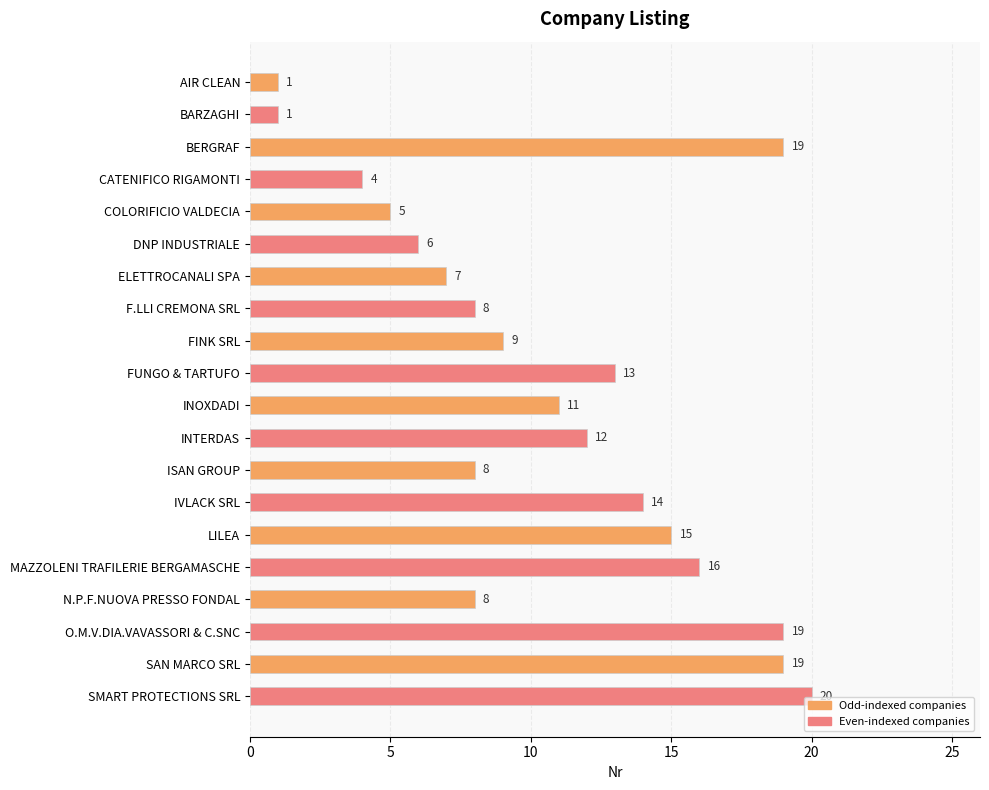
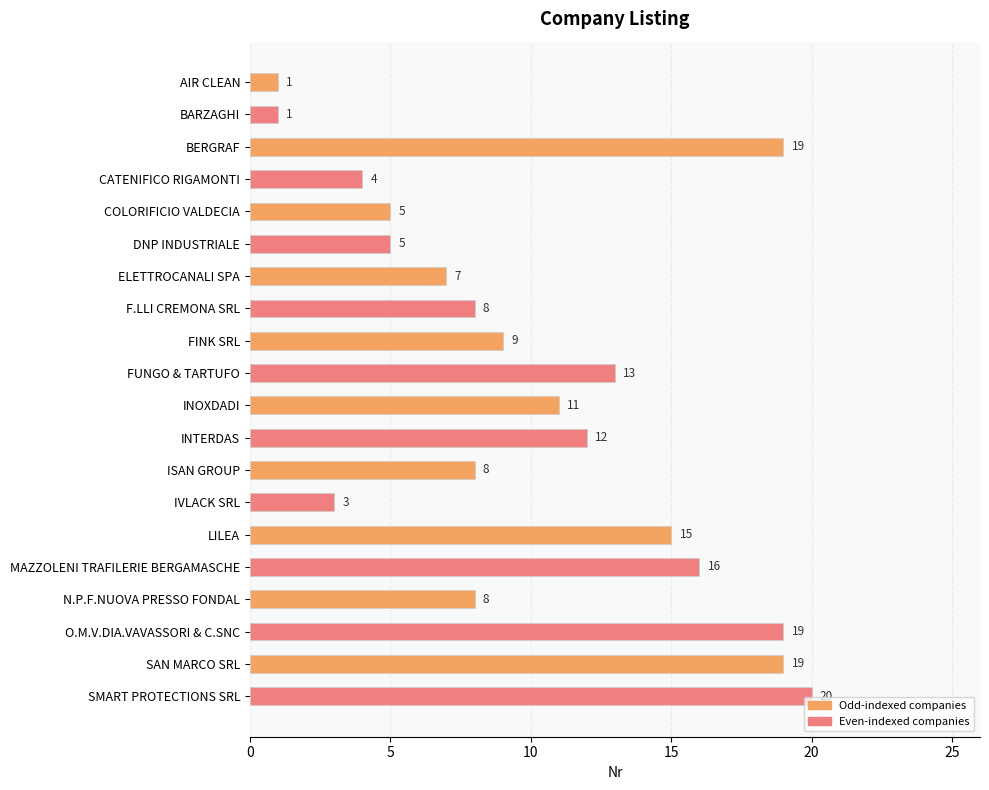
  {
    "AIR CLEAN": 1,
    "BARZAGHI": 1,
    "BERGRAF": 19,
    "CATENIFICO RIGAMONTI": 4,
    "COLORIFICIO VALDECIA": 5,
-   "DNP INDUSTRIALE": 6,
+   "DNP INDUSTRIALE": 5,
    "ELETTROCANALI SPA": 7,
    "F.LLI CREMONA SRL": 8,
    "FINK SRL": 9,
    "FUNGO & TARTUFO": 13,
    "INOXDADI": 11,
    "INTERDAS": 12,
    "ISAN GROUP": 8,
-   "IVLACK SRL": 14,
+   "IVLACK SRL": 3,
    "LILEA": 15,
    "MAZZOLENI TRAFILERIE BERGAMASCHE": 16,
    "N.P.F.NUOVA PRESSO FONDAL": 8,
    "O.M.V.DIA.VAVASSORI & C.SNC": 19,
    "SAN MARCO SRL": 19
  }
